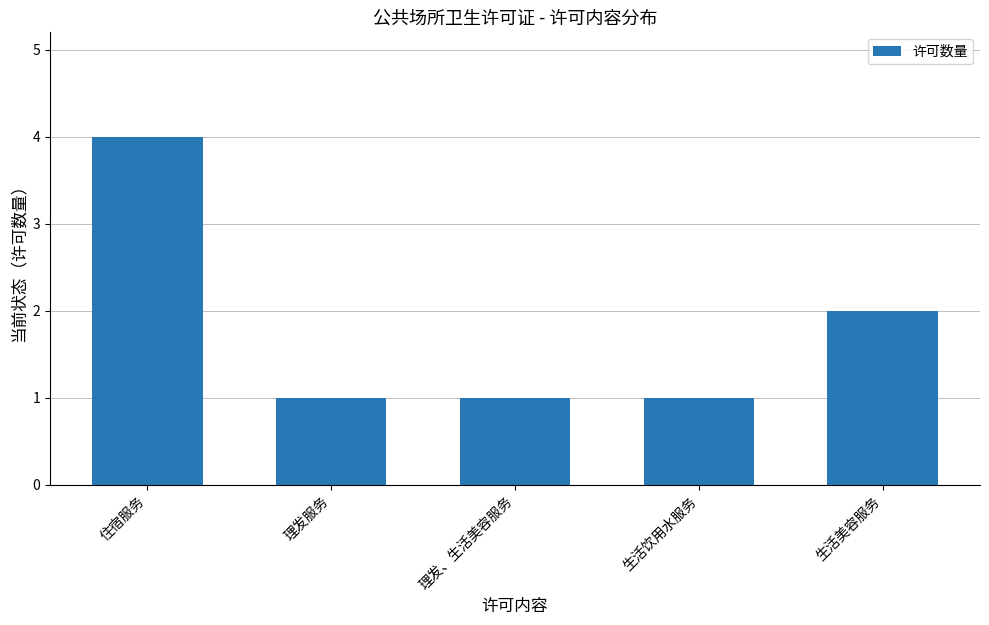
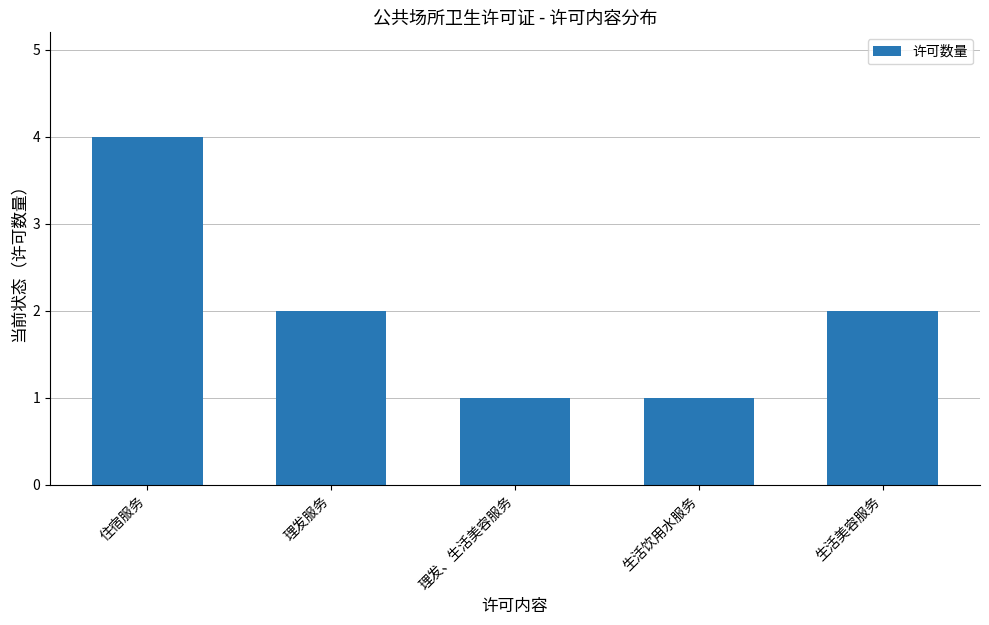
  {
    "住宿服务": 4,
-   "理发服务": 1,
+   "理发服务": 2,
    "理发、生活美容服务": 1,
    "生活饮用水服务": 1,
    "生活美容服务": 2
  }
